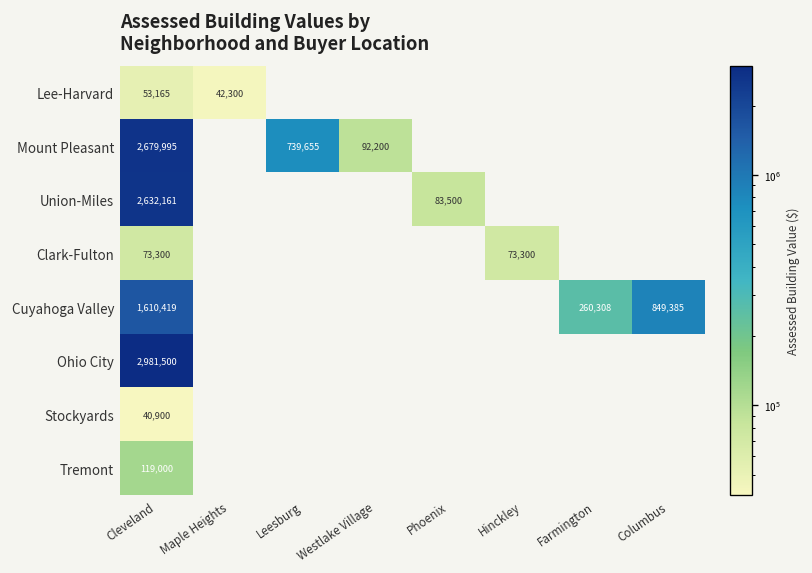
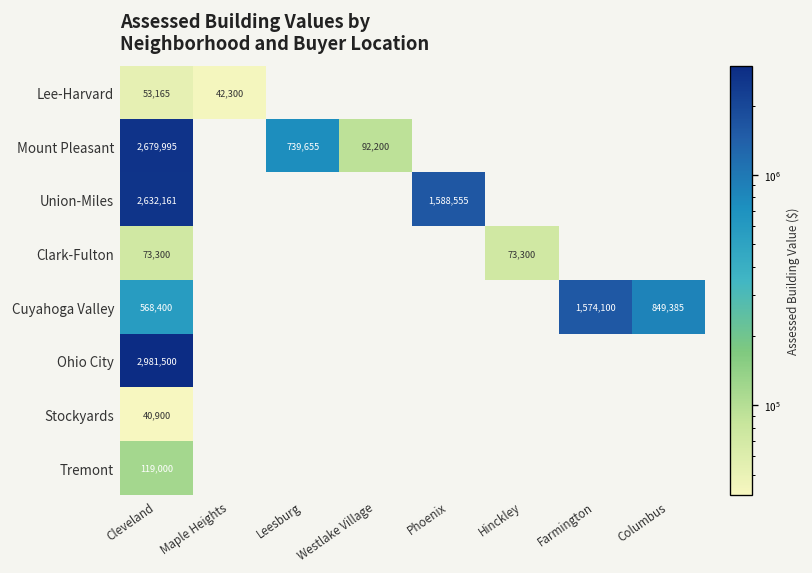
  {
    "Lee-Harvard": {
      "Cleveland": "53,165",
      "Maple Heights": "42,300"
    },
    "Mount Pleasant": {
      "Cleveland": "2,679,995",
      "Leesburg": "739,655",
      "Westlake Village": "92,200"
    },
    "Union-Miles": {
      "Cleveland": "2,632,161",
-     "Phoenix": "83,500"
+     "Phoenix": "1,588,555"
    },
    "Clark-Fulton": {
      "Cleveland": "73,300",
      "Hinckley": "73,300"
    },
    "Cuyahoga Valley": {
-     "Cleveland": "1,610,419",
-     "Farmington": "260,308",
+     "Cleveland": "568,400",
+     "Farmington": "1,574,100",
      "Columbus": "849,385"
    },
    "Ohio City": {
      "Cleveland": "2,981,500"
    },
    "Stockyards": {
      "Cleveland": "40,900"
    },
    "Tremont": {
      "Cleveland": "119,000"
    }
  }
